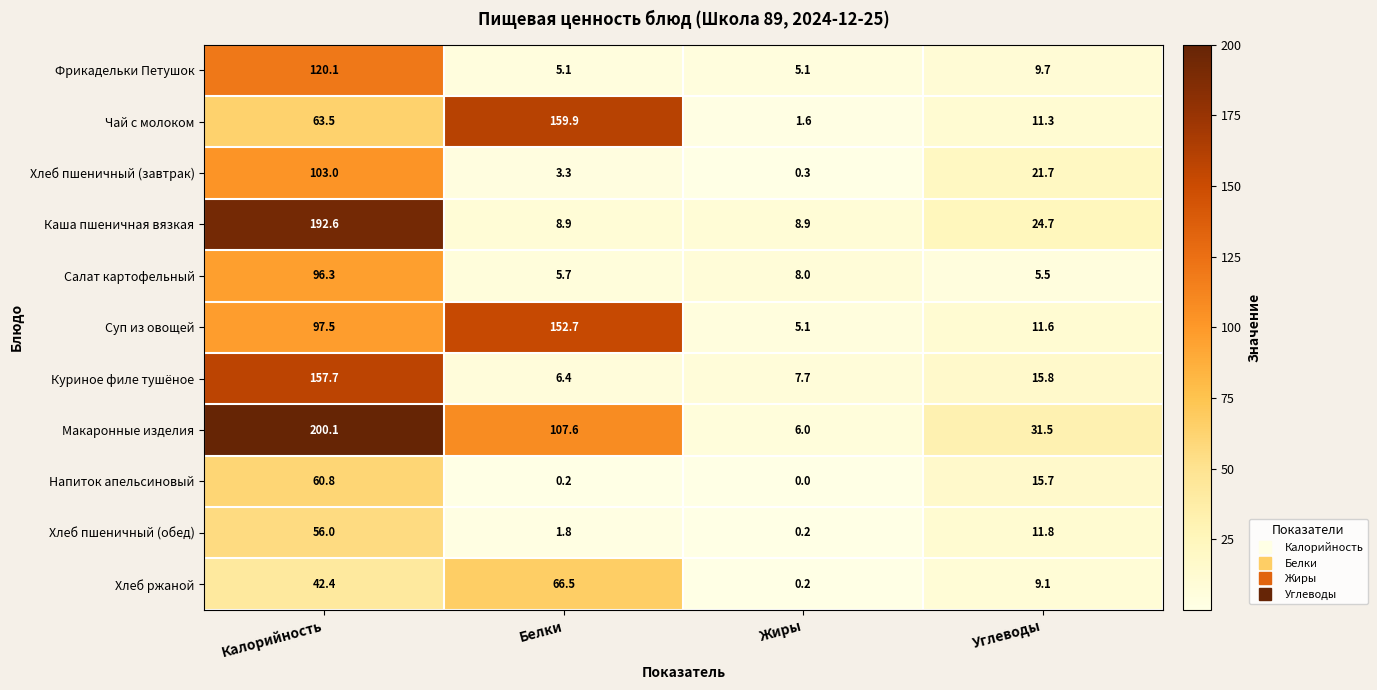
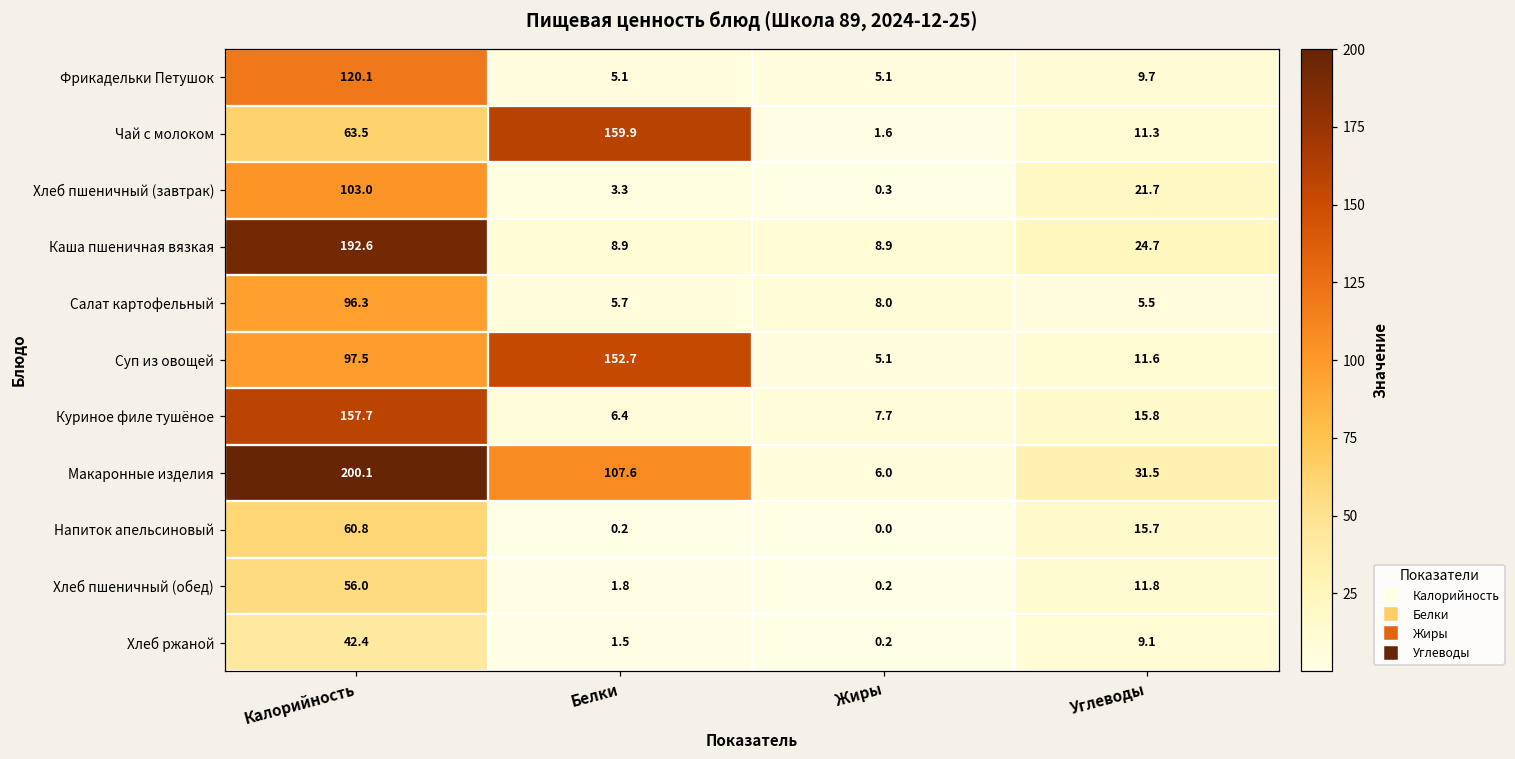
  {
    "Фрикадельки Петушок": {
      "Калорийность": 120.1,
      "Белки": 5.1,
      "Жиры": 5.1,
      "Углеводы": 9.7
    },
    "Чай с молоком": {
      "Калорийность": 63.5,
      "Белки": 159.9,
      "Жиры": 1.6,
      "Углеводы": 11.3
    },
    "Хлеб пшеничный (завтрак)": {
      "Калорийность": 103.0,
      "Белки": 3.3,
      "Жиры": 0.3,
      "Углеводы": 21.7
    },
    "Каша пшеничная вязкая": {
      "Калорийность": 192.6,
      "Белки": 8.9,
      "Жиры": 8.9,
      "Углеводы": 24.7
    },
    "Салат картофельный": {
      "Калорийность": 96.3,
      "Белки": 5.7,
      "Жиры": 8.0,
      "Углеводы": 5.5
    },
    "Суп из овощей": {
      "Калорийность": 97.5,
      "Белки": 152.7,
      "Жиры": 5.1,
      "Углеводы": 11.6
    },
    "Куриное филе тушёное": {
      "Калорийность": 157.7,
      "Белки": 6.4,
      "Жиры": 7.7,
      "Углеводы": 15.8
    },
    "Макаронные изделия": {
      "Калорийность": 200.1,
      "Белки": 107.6,
      "Жиры": 6.0,
      "Углеводы": 31.5
    },
    "Напиток апельсиновый": {
      "Калорийность": 60.8,
      "Белки": 0.2,
      "Жиры": 0.0,
      "Углеводы": 15.7
    },
    "Хлеб пшеничный (обед)": {
      "Калорийность": 56.0,
      "Белки": 1.8,
      "Жиры": 0.2,
      "Углеводы": 11.8
    },
    "Хлеб ржаной": {
      "Калорийность": 42.4,
-     "Белки": 66.5,
+     "Белки": 1.5,
      "Жиры": 0.2,
      "Углеводы": 9.1
    }
  }
